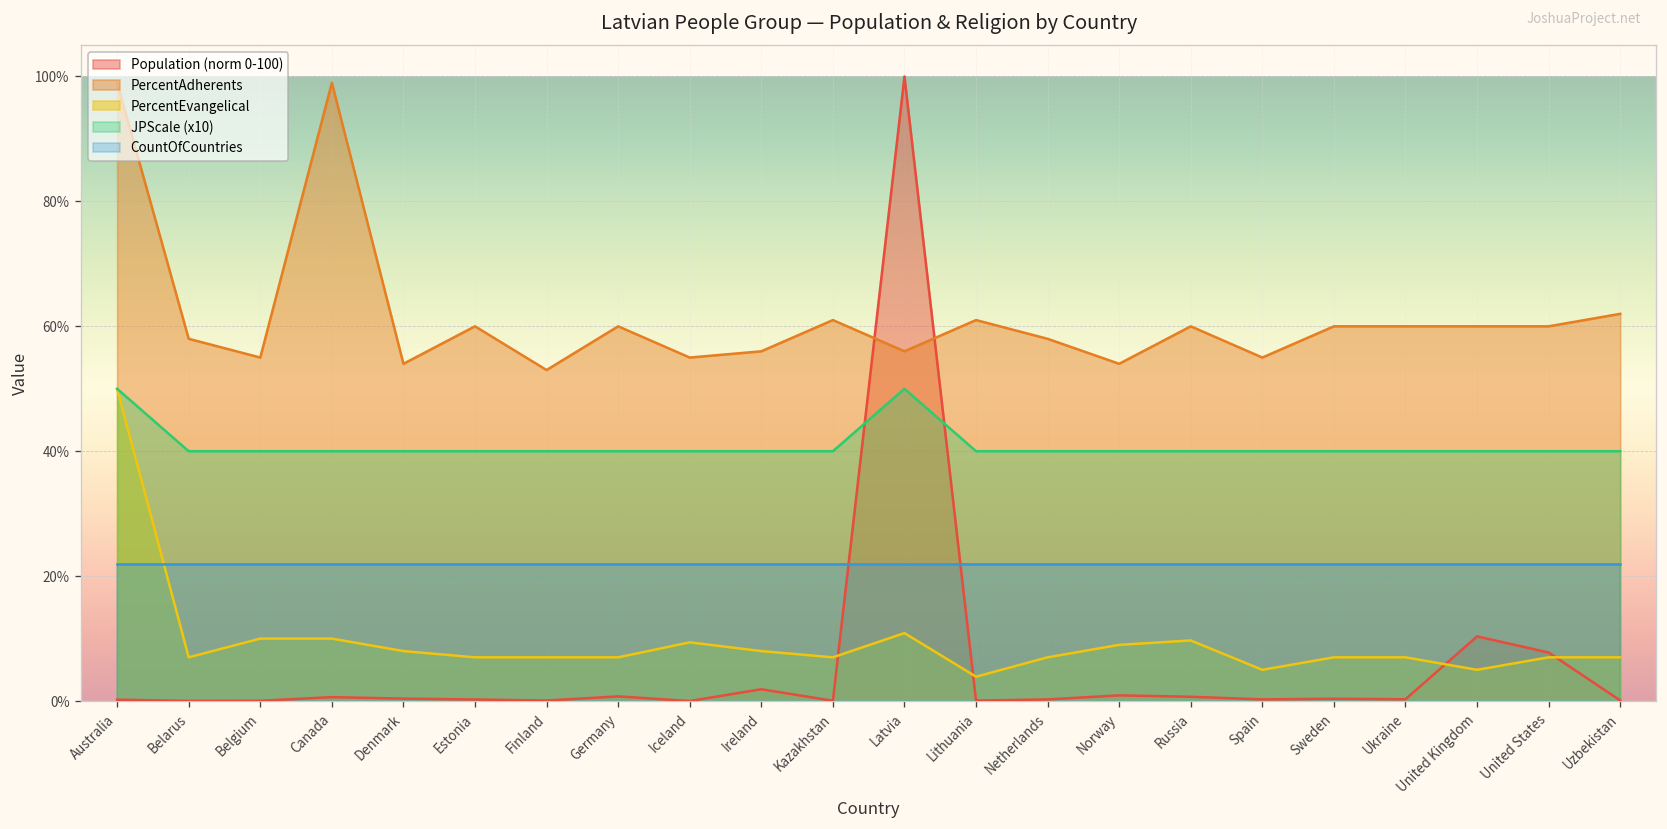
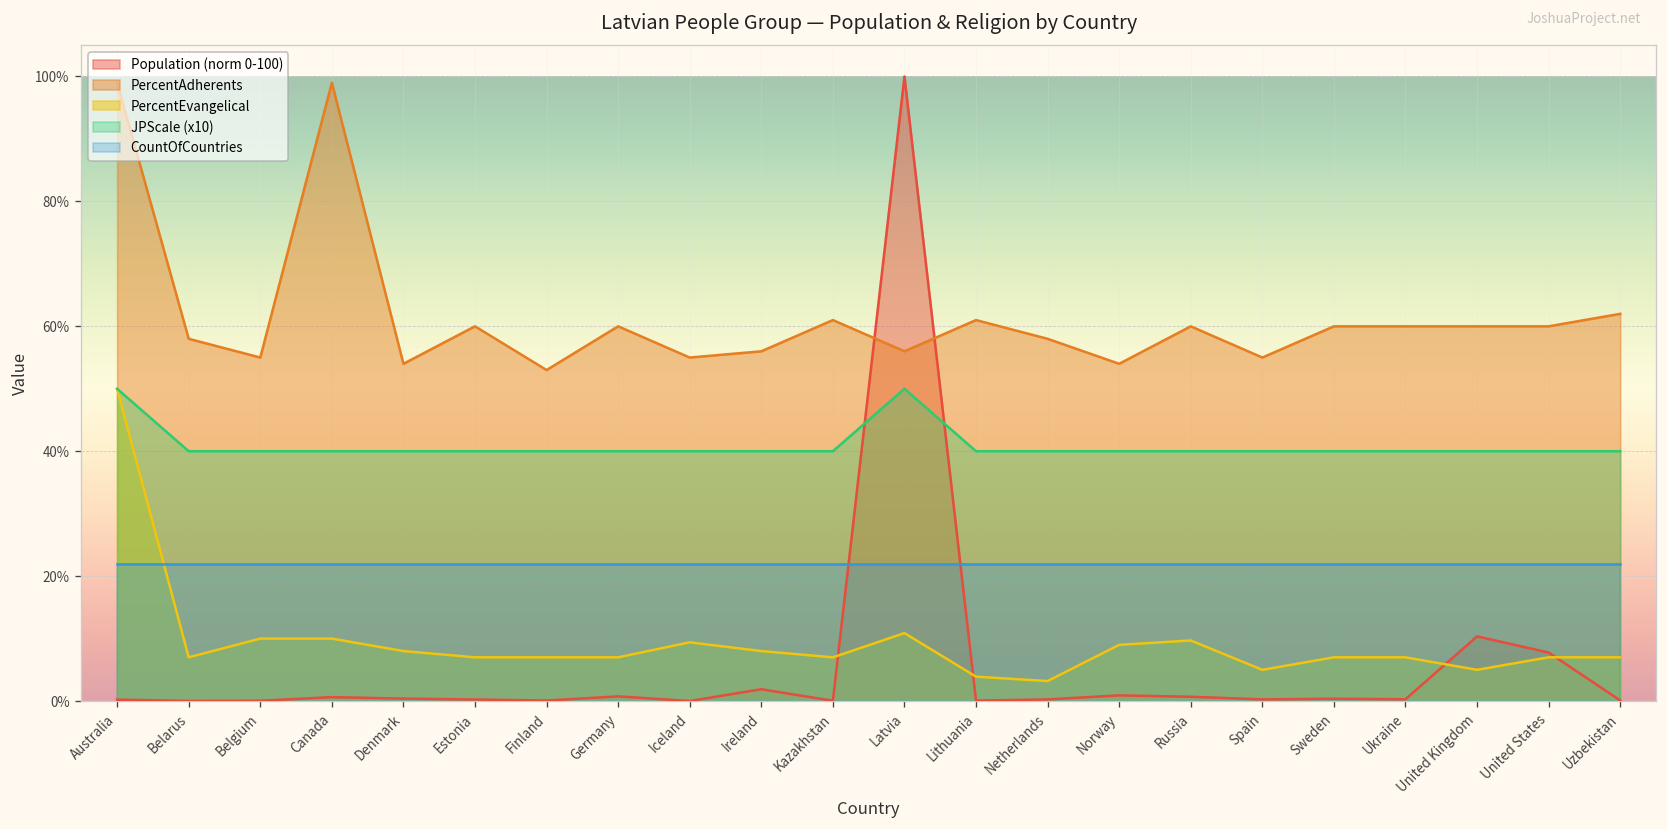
  {
    "PercentEvangelical": {
      "Belarus": "7%",
      "Belgium": "10%",
      "Canada": "10%",
      "Denmark": "8%",
      "Estonia": "7%",
      "Finland": "7%",
      "Germany": "7%",
      "Iceland": "9%",
      "Ireland": "8%",
      "Kazakhstan": "7%",
      "Latvia": "11%",
      "Lithuania": "4%",
-     "Netherlands": "7%",
+     "Netherlands": "3%",
      "Norway": "9%",
      "Russia": "10%",
      "Spain": "5%",
      "Sweden": "7%",
      "Ukraine": "7%",
      "United Kingdom": "5%",
      "United States": "7%",
      "Uzbekistan": "7%"
    },
    "JPScale (x10)": {
      "Belarus": "40%",
      "Belgium": "40%",
      "Canada": "40%",
      "Denmark": "40%",
      "Estonia": "40%",
      "Finland": "40%",
      "Germany": "40%",
      "Iceland": "40%",
      "Ireland": "40%",
      "Kazakhstan": "40%",
      "Latvia": "50%",
      "Lithuania": "40%",
      "Netherlands": "40%",
      "Norway": "40%",
      "Russia": "40%",
      "Spain": "40%",
      "Sweden": "40%",
      "Ukraine": "40%",
      "United Kingdom": "40%",
      "United States": "40%",
      "Uzbekistan": "40%"
    },
    "CountOfCountries": {
      "Australia": "22%",
      "Belarus": "22%",
      "Belgium": "22%",
      "Canada": "22%",
      "Denmark": "22%",
      "Estonia": "22%",
      "Finland": "22%",
      "Germany": "22%",
      "Iceland": "22%",
      "Ireland": "22%",
      "Kazakhstan": "22%",
      "Latvia": "22%",
      "Lithuania": "22%",
      "Netherlands": "22%",
      "Norway": "22%",
      "Russia": "22%",
      "Spain": "22%",
      "Sweden": "22%",
      "Ukraine": "22%",
      "United Kingdom": "22%",
      "United States": "22%",
      "Uzbekistan": "22%"
    }
  }
